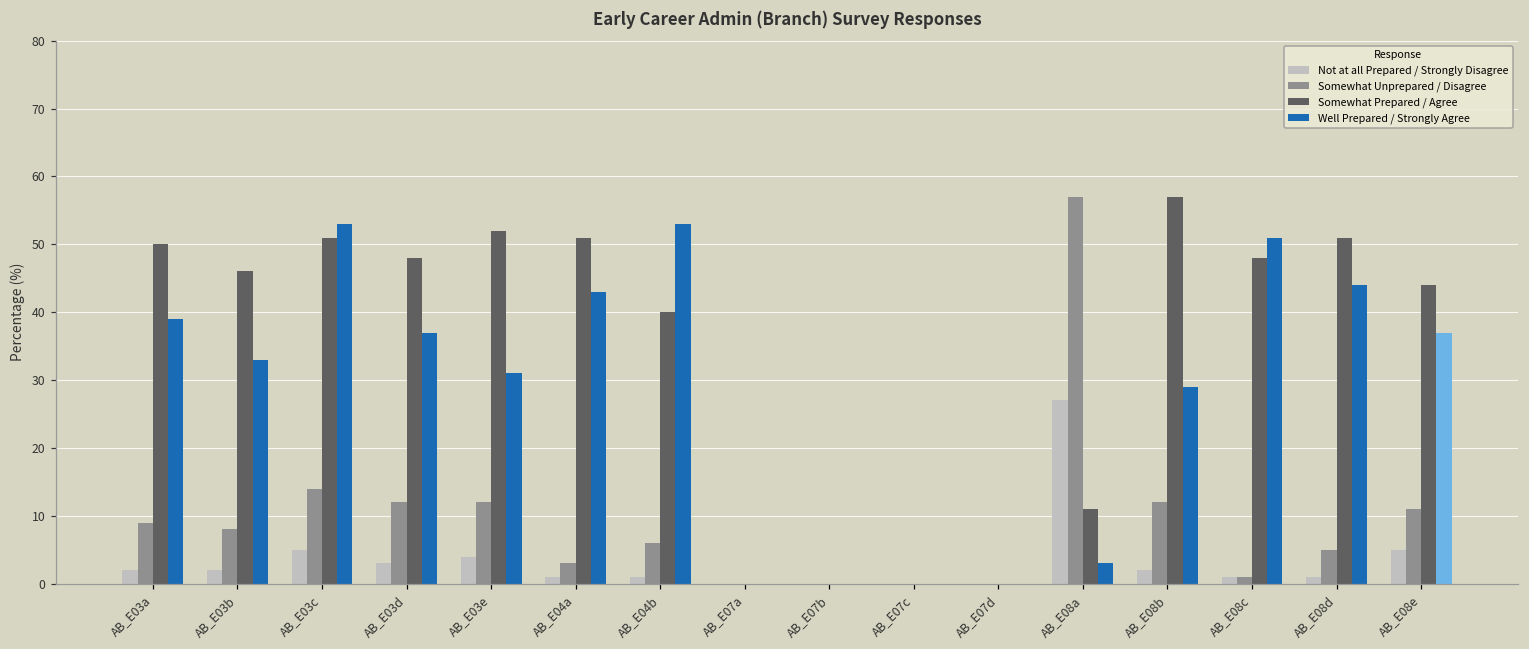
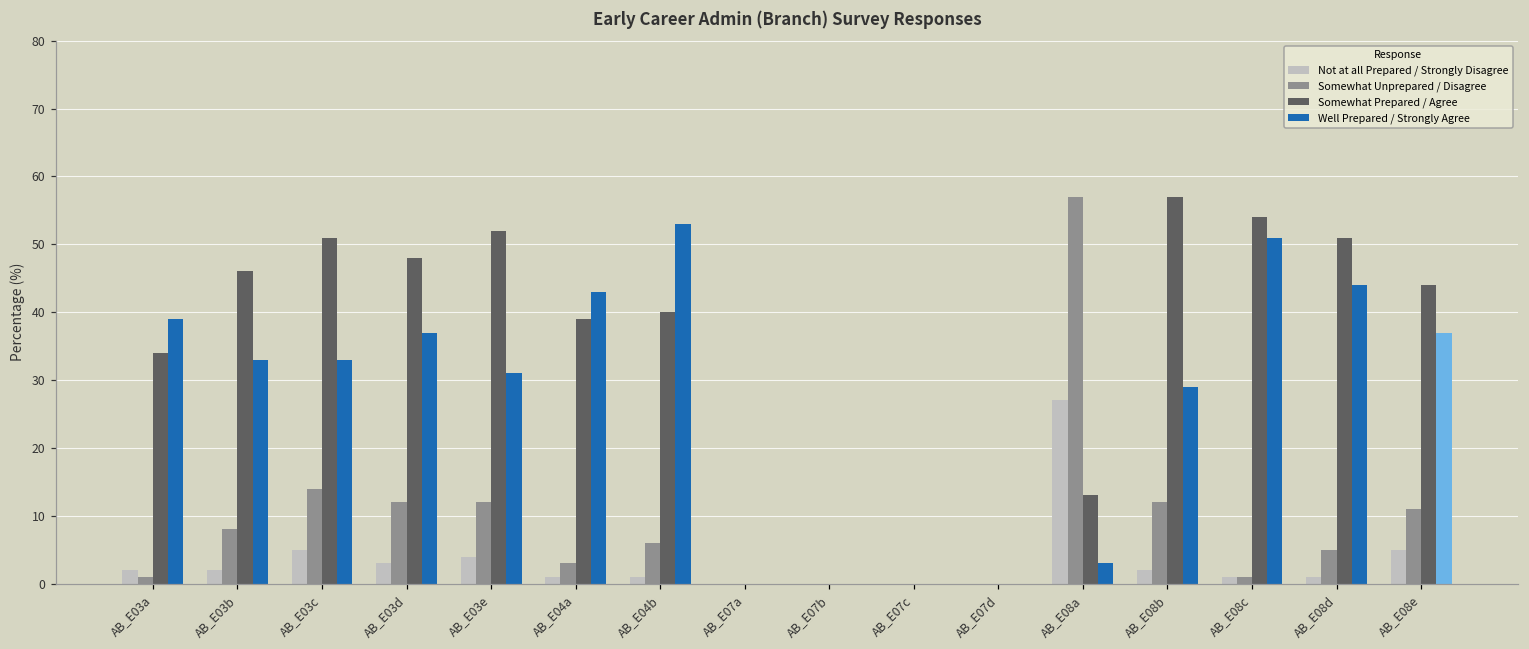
  {
    "Not at all Prepared / Strongly Disagree": {
      "AB_E03a": 2,
      "AB_E03b": 2,
      "AB_E03c": 5,
      "AB_E03d": 3,
      "AB_E03e": 4,
      "AB_E04a": 1,
      "AB_E04b": 1,
      "AB_E07a": 0,
      "AB_E07b": 0,
      "AB_E07c": 0,
      "AB_E07d": 0,
      "AB_E08a": 27,
      "AB_E08b": 2,
      "AB_E08c": 1,
      "AB_E08d": 1,
      "AB_E08e": 5
    },
    "Somewhat Unprepared / Disagree": {
-     "AB_E03a": 9,
+     "AB_E03a": 1,
      "AB_E03b": 8,
      "AB_E03c": 14,
      "AB_E03d": 12,
      "AB_E03e": 12,
      "AB_E04a": 3,
      "AB_E04b": 6,
      "AB_E07a": 0,
      "AB_E07b": 0,
      "AB_E07c": 0,
      "AB_E07d": 0,
      "AB_E08a": 57,
      "AB_E08b": 12,
      "AB_E08c": 1,
      "AB_E08d": 5,
      "AB_E08e": 11
    },
    "Somewhat Prepared / Agree": {
-     "AB_E03a": 50,
+     "AB_E03a": 34,
      "AB_E03b": 46,
      "AB_E03c": 51,
      "AB_E03d": 48,
      "AB_E03e": 52,
-     "AB_E04a": 51,
+     "AB_E04a": 39,
      "AB_E04b": 40,
      "AB_E07a": 0,
      "AB_E07b": 0,
      "AB_E07c": 0,
      "AB_E07d": 0,
-     "AB_E08a": 11,
+     "AB_E08a": 13,
      "AB_E08b": 57,
-     "AB_E08c": 48,
+     "AB_E08c": 54,
      "AB_E08d": 51,
      "AB_E08e": 44
    },
    "Well Prepared / Strongly Agree": {
      "AB_E03a": 39,
      "AB_E03b": 33,
-     "AB_E03c": 53,
+     "AB_E03c": 33,
      "AB_E03d": 37,
      "AB_E03e": 31,
      "AB_E04a": 43,
      "AB_E04b": 53,
      "AB_E07a": 0,
      "AB_E07b": 0,
      "AB_E07c": 0,
      "AB_E07d": 0,
      "AB_E08a": 3,
      "AB_E08b": 29,
      "AB_E08c": 51,
      "AB_E08d": 44,
      "AB_E08e": 37
    }
  }
